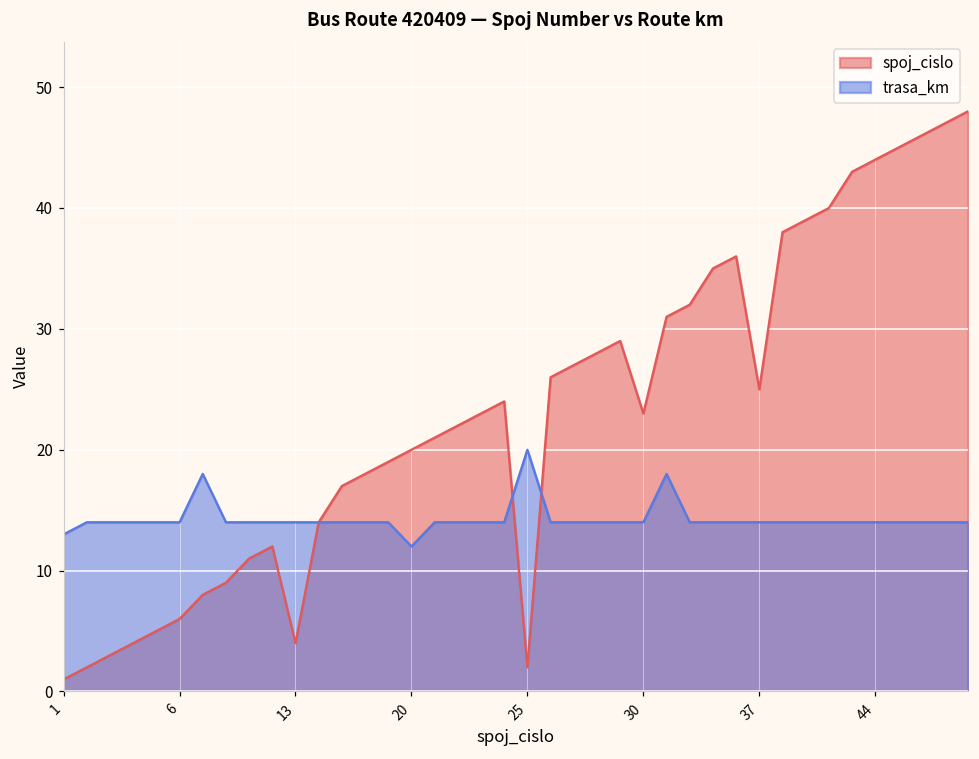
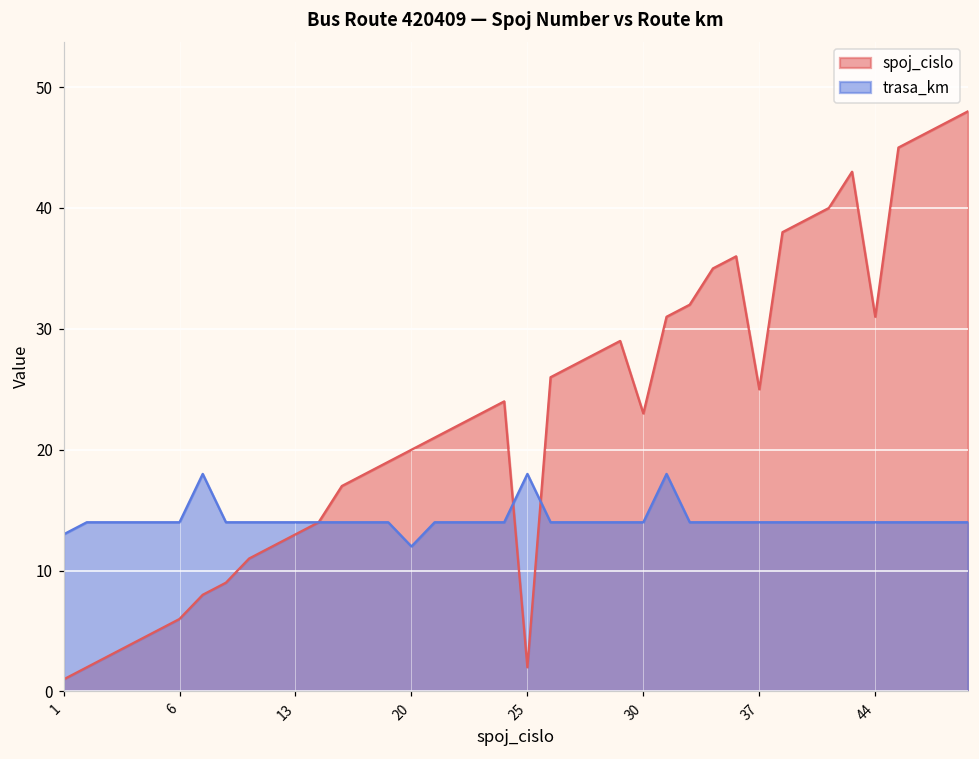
  {
    "spoj_cislo": {
      "1": 1,
      "6": 6,
-     "13": 4,
+     "13": 13,
      "20": 20,
      "25": 2,
      "30": 23,
      "37": 25,
-     "44": 44
+     "44": 31
    },
    "trasa_km": {
      "1": 13,
      "6": 14,
      "13": 14,
      "20": 12,
-     "25": 20,
+     "25": 18,
      "30": 14,
      "37": 14,
      "44": 14
    }
  }
